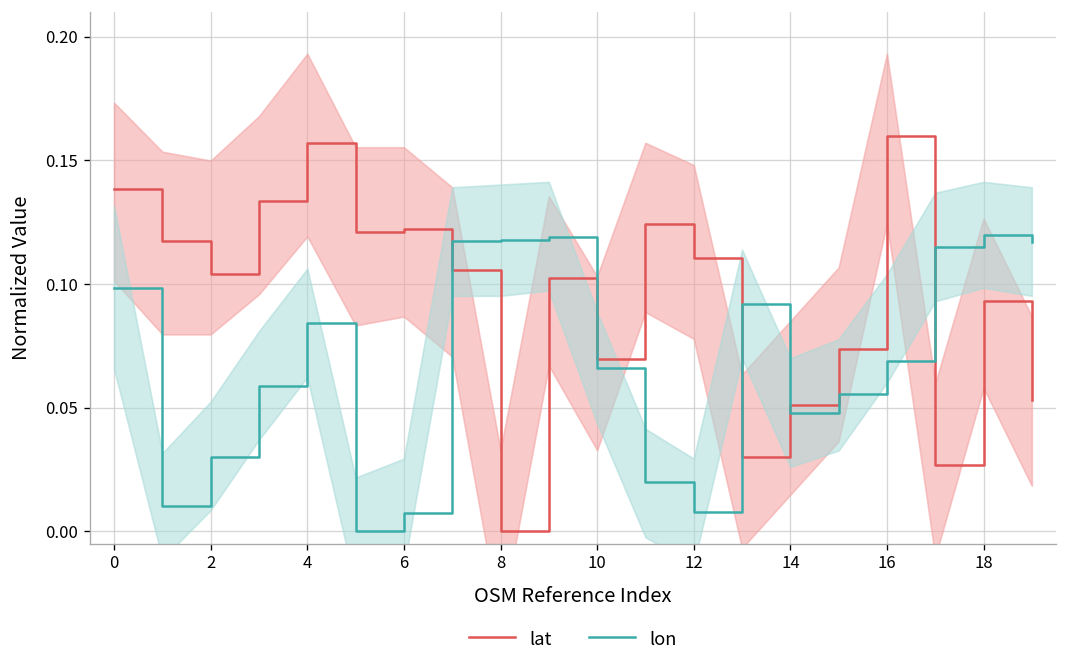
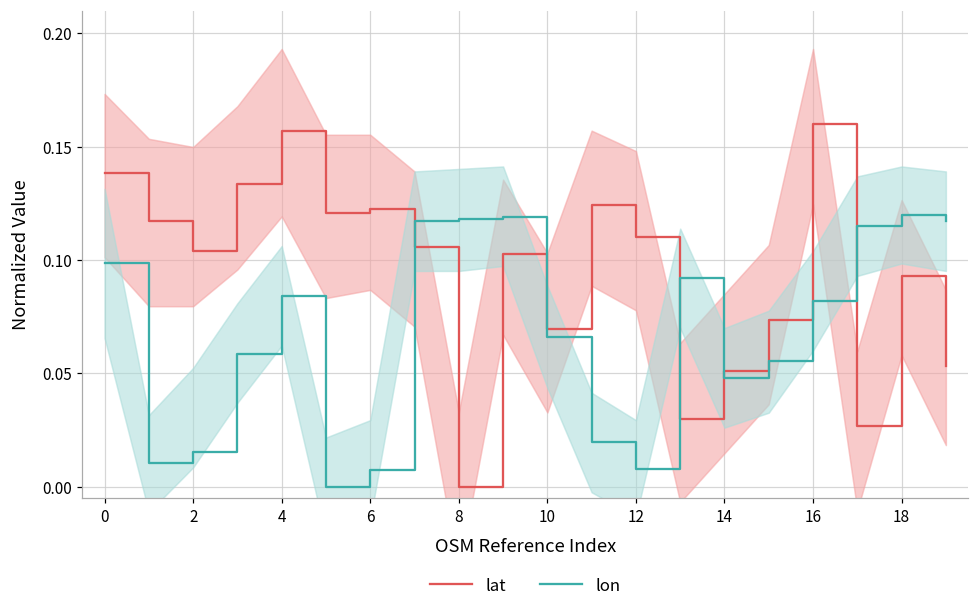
  {
    "lat": {
      "0": 0.138,
      "2": 0.104,
      "4": 0.157,
      "6": 0.122,
      "8": 0.000,
      "10": 0.070,
      "12": 0.110,
      "14": 0.051,
      "16": 0.160,
      "18": 0.093
    },
    "lon": {
      "0": 0.099,
-     "2": 0.030,
+     "2": 0.015,
      "4": 0.084,
      "6": 0.007,
      "8": 0.118,
      "10": 0.066,
      "12": 0.008,
      "14": 0.048,
-     "16": 0.069,
+     "16": 0.082,
      "18": 0.120
    }
  }
